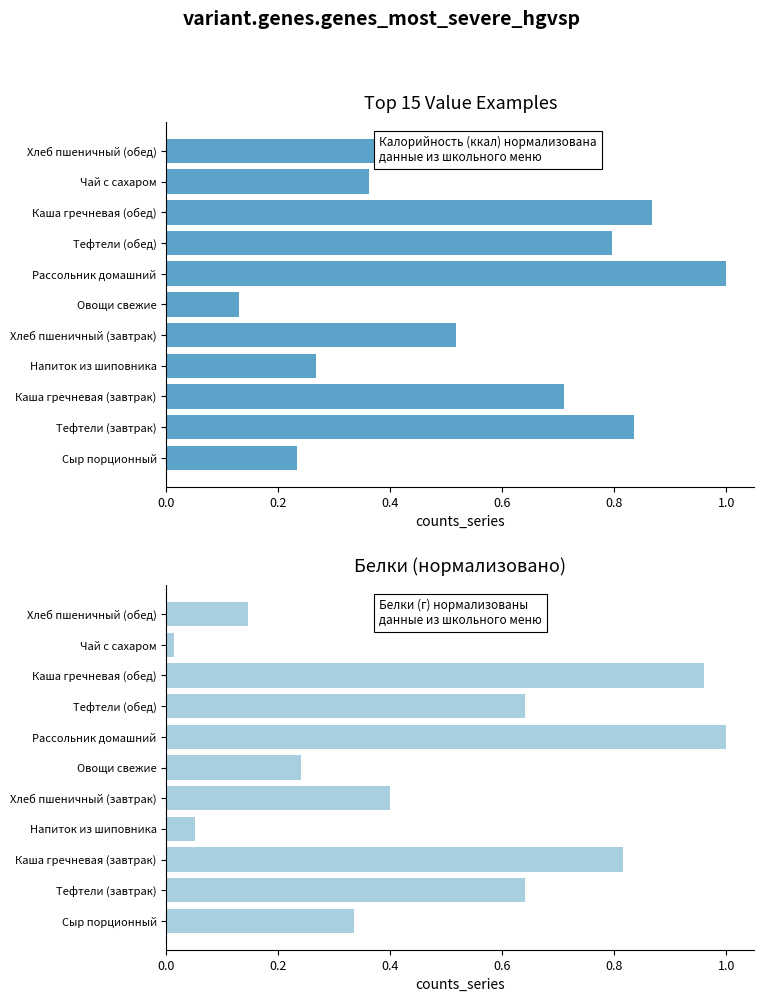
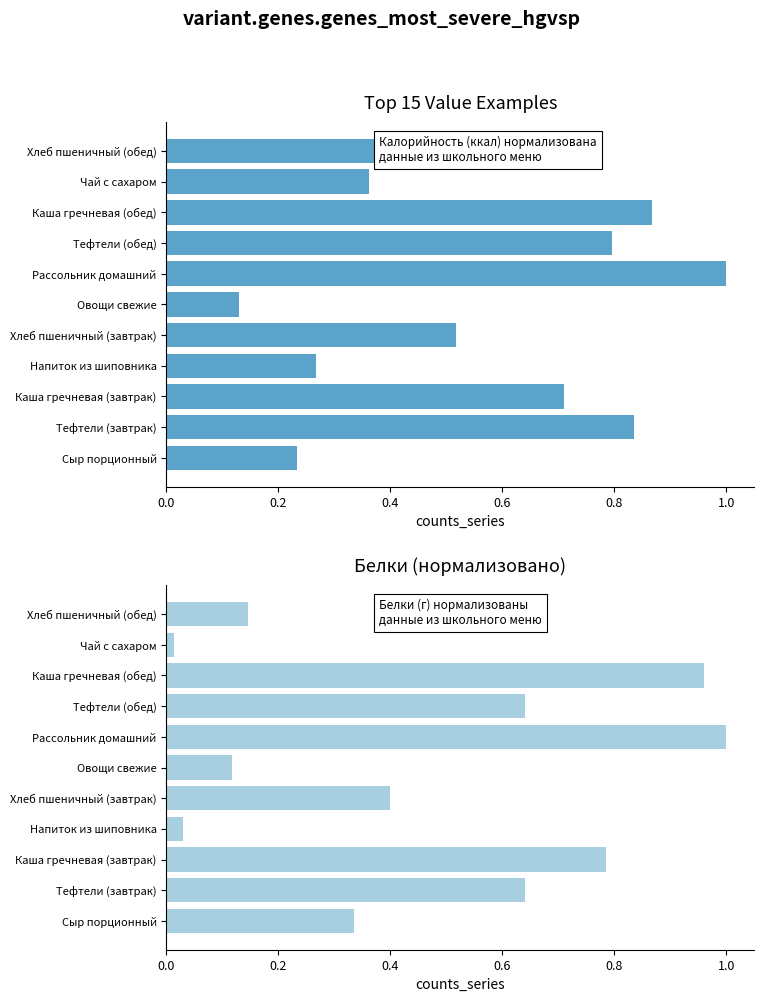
  {
    "Top 15 Value Examples": {
      "Чай с сахаром": 0.36,
      "Каша гречневая (обед)": 0.87,
      "Тефтели (обед)": 0.79,
      "Рассольник домашний": 1.00,
      "Овощи свежие": 0.13,
      "Хлеб пшеничный (завтрак)": 0.52,
      "Напиток из шиповника": 0.27,
      "Каша гречневая (завтрак)": 0.71,
      "Тефтели (завтрак)": 0.83,
      "Сыр порционный": 0.23
    },
    "Белки (нормализовано)": {
      "Хлеб пшеничный (обед)": 0.15,
      "Чай с сахаром": 0.01,
      "Каша гречневая (обед)": 0.96,
      "Тефтели (обед)": 0.64,
      "Рассольник домашний": 1.00,
-     "Овощи свежие": 0.24,
+     "Овощи свежие": 0.12,
      "Хлеб пшеничный (завтрак)": 0.40,
-     "Напиток из шиповника": 0.05,
-     "Каша гречневая (завтрак)": 0.81,
+     "Напиток из шиповника": 0.03,
+     "Каша гречневая (завтрак)": 0.79,
      "Тефтели (завтрак)": 0.64,
      "Сыр порционный": 0.33
    }
  }
